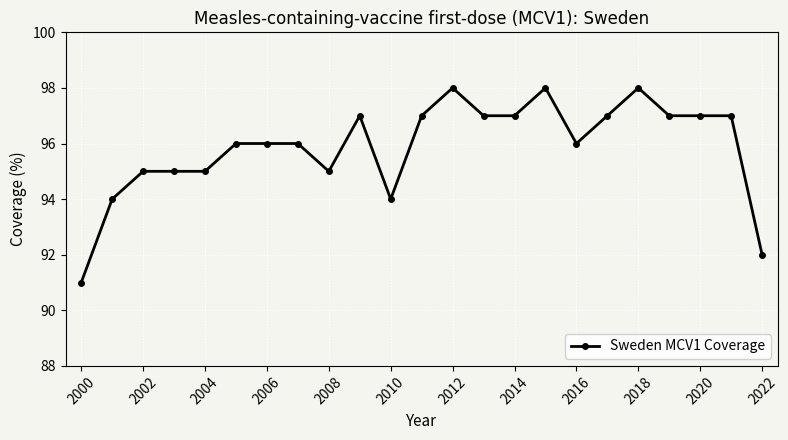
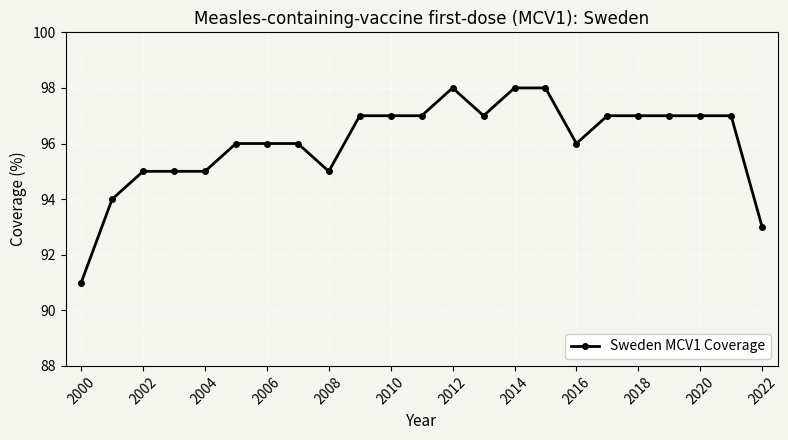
  {
    "2000": 91,
    "2002": 95,
    "2004": 95,
    "2006": 96,
    "2008": 95,
-   "2010": 94,
+   "2010": 97,
    "2012": 98,
-   "2014": 97,
+   "2014": 98,
    "2016": 96,
-   "2018": 98,
+   "2018": 97,
    "2020": 97,
-   "2022": 92
+   "2022": 93
  }
